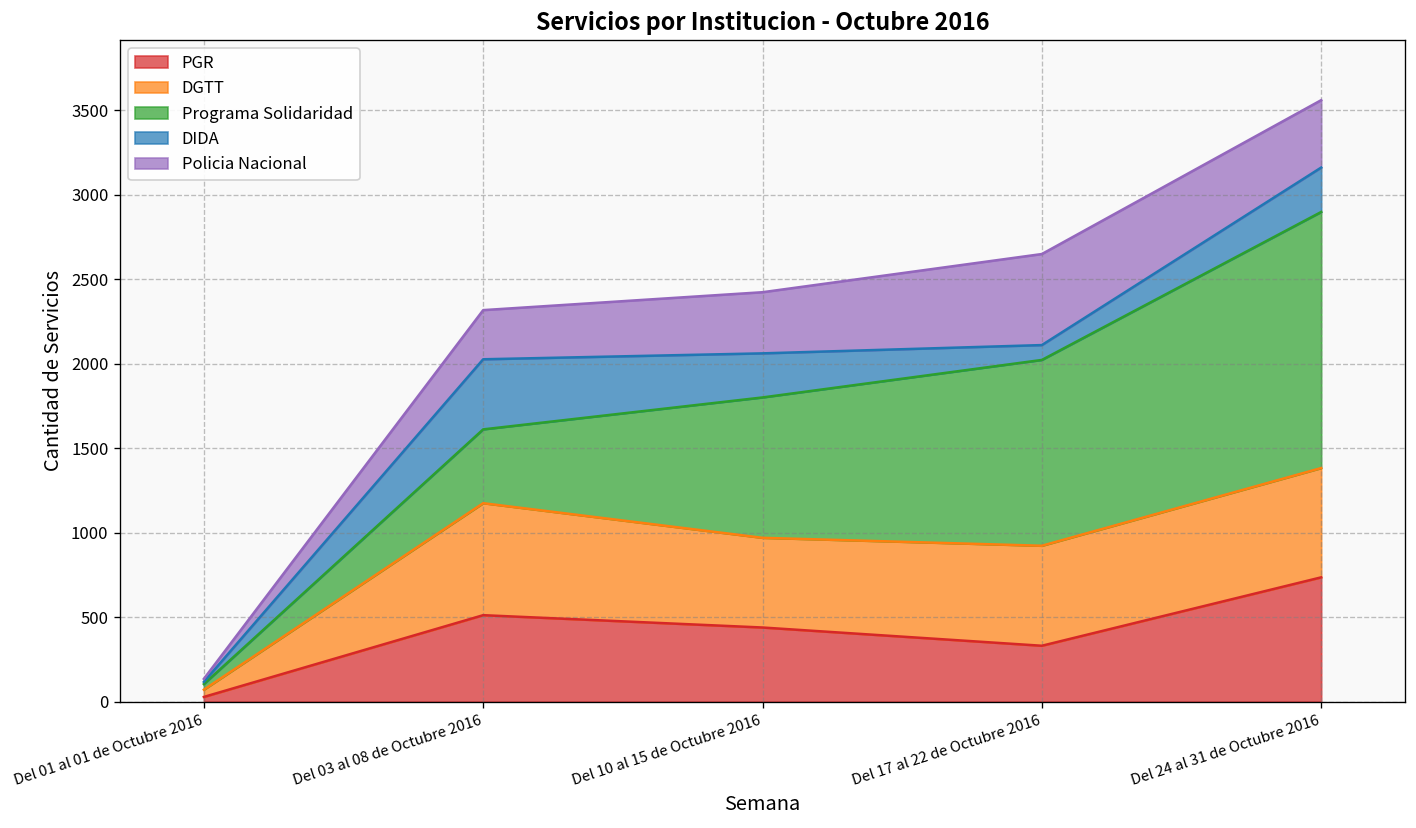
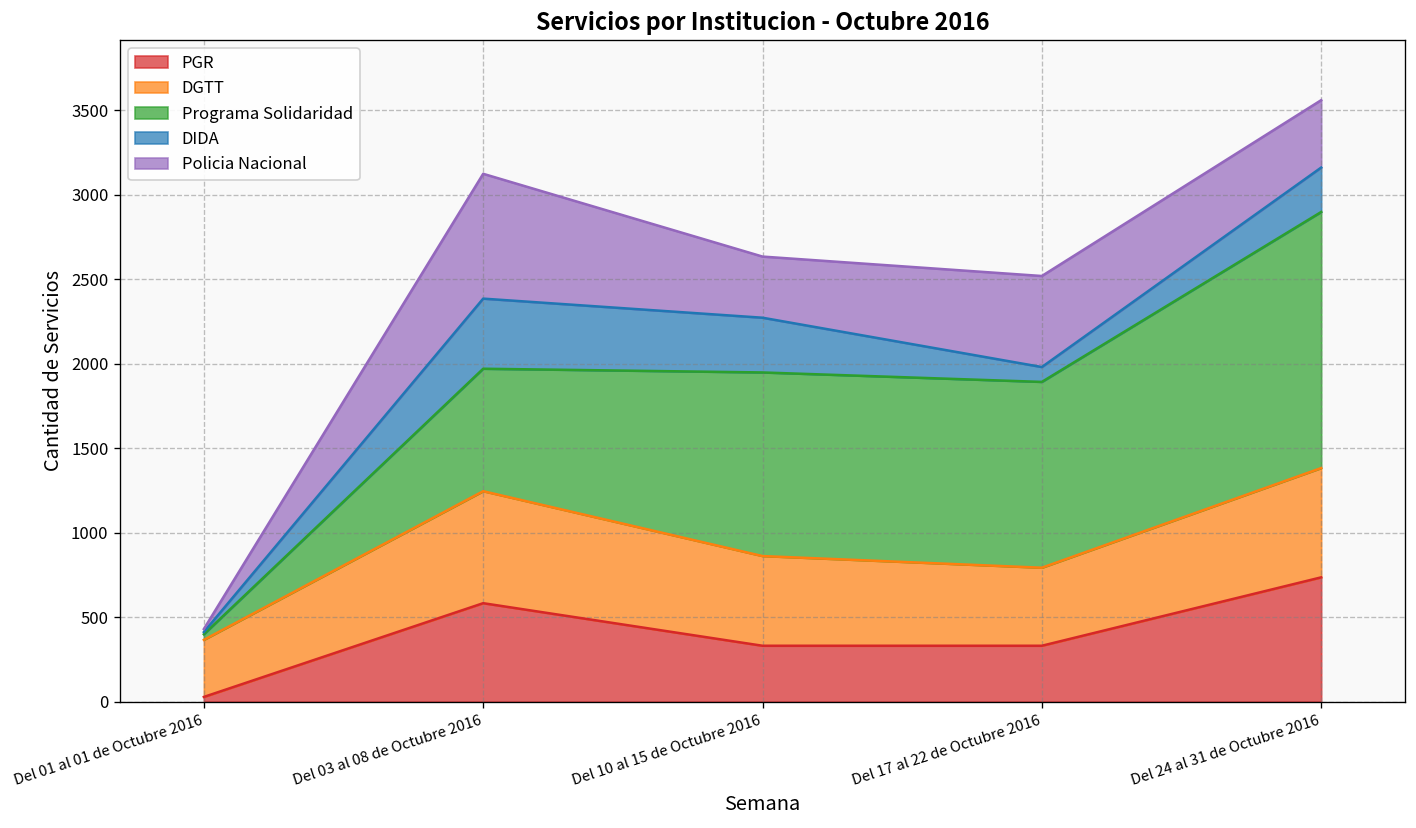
  {
    "PGR": {
      "Del 01 al 01 de Octubre 2016": 30,
-     "Del 03 al 08 de Octubre 2016": 510,
-     "Del 10 al 15 de Octubre 2016": 440,
+     "Del 03 al 08 de Octubre 2016": 580,
+     "Del 10 al 15 de Octubre 2016": 330,
      "Del 17 al 22 de Octubre 2016": 330,
      "Del 24 al 31 de Octubre 2016": 740
    },
    "DGTT": {
-     "Del 01 al 01 de Octubre 2016": 40,
+     "Del 01 al 01 de Octubre 2016": 340,
      "Del 03 al 08 de Octubre 2016": 660,
      "Del 10 al 15 de Octubre 2016": 530,
-     "Del 17 al 22 de Octubre 2016": 590,
+     "Del 17 al 22 de Octubre 2016": 460,
      "Del 24 al 31 de Octubre 2016": 650
    },
    "Programa Solidaridad": {
-     "Del 03 al 08 de Octubre 2016": 440,
-     "Del 10 al 15 de Octubre 2016": 830,
+     "Del 03 al 08 de Octubre 2016": 730,
+     "Del 10 al 15 de Octubre 2016": 1090,
      "Del 17 al 22 de Octubre 2016": 1100,
      "Del 24 al 31 de Octubre 2016": 1520
    },
    "DIDA": {
      "Del 03 al 08 de Octubre 2016": 420,
-     "Del 10 al 15 de Octubre 2016": 260,
+     "Del 10 al 15 de Octubre 2016": 320,
      "Del 17 al 22 de Octubre 2016": 90,
      "Del 24 al 31 de Octubre 2016": 260
    },
    "Policia Nacional": {
-     "Del 03 al 08 de Octubre 2016": 290,
+     "Del 03 al 08 de Octubre 2016": 740,
      "Del 10 al 15 de Octubre 2016": 360,
      "Del 17 al 22 de Octubre 2016": 540,
      "Del 24 al 31 de Octubre 2016": 400
    }
  }
